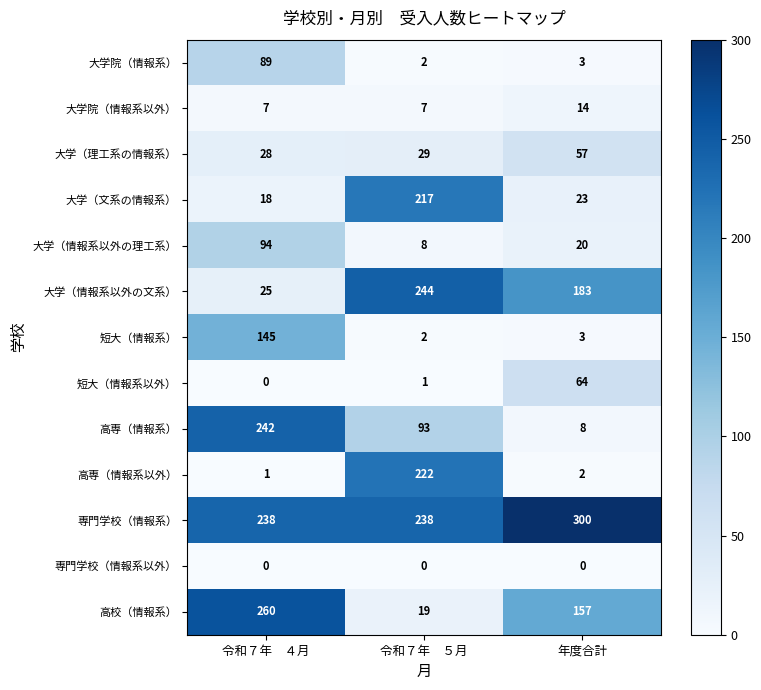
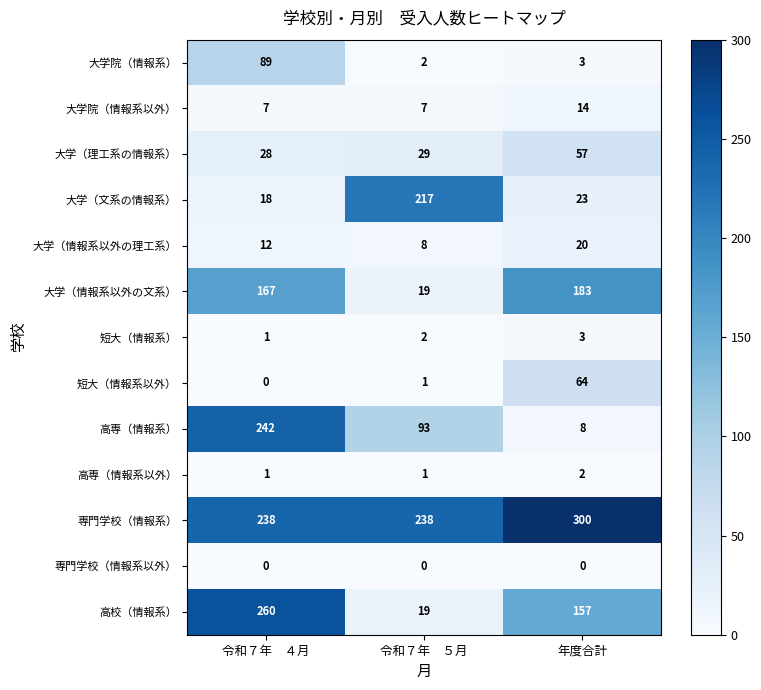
  {
    "大学院（情報系）": {
      "令和７年 ４月": 89,
      "令和７年 ５月": 2,
      "年度合計": 3
    },
    "大学院（情報系以外）": {
      "令和７年 ４月": 7,
      "令和７年 ５月": 7,
      "年度合計": 14
    },
    "大学（理工系の情報系）": {
      "令和７年 ４月": 28,
      "令和７年 ５月": 29,
      "年度合計": 57
    },
    "大学（文系の情報系）": {
      "令和７年 ４月": 18,
      "令和７年 ５月": 217,
      "年度合計": 23
    },
    "大学（情報系以外の理工系）": {
-     "令和７年 ４月": 94,
+     "令和７年 ４月": 12,
      "令和７年 ５月": 8,
      "年度合計": 20
    },
    "大学（情報系以外の文系）": {
-     "令和７年 ４月": 25,
-     "令和７年 ５月": 244,
+     "令和７年 ４月": 167,
+     "令和７年 ５月": 19,
      "年度合計": 183
    },
    "短大（情報系）": {
-     "令和７年 ４月": 145,
+     "令和７年 ４月": 1,
      "令和７年 ５月": 2,
      "年度合計": 3
    },
    "短大（情報系以外）": {
      "令和７年 ４月": 0,
      "令和７年 ５月": 1,
      "年度合計": 64
    },
    "高専（情報系）": {
      "令和７年 ４月": 242,
      "令和７年 ５月": 93,
      "年度合計": 8
    },
    "高専（情報系以外）": {
      "令和７年 ４月": 1,
-     "令和７年 ５月": 222,
+     "令和７年 ５月": 1,
      "年度合計": 2
    },
    "専門学校（情報系）": {
      "令和７年 ４月": 238,
      "令和７年 ５月": 238,
      "年度合計": 300
    },
    "専門学校（情報系以外）": {
      "令和７年 ４月": 0,
      "令和７年 ５月": 0,
      "年度合計": 0
    },
    "高校（情報系）": {
      "令和７年 ４月": 260,
      "令和７年 ５月": 19,
      "年度合計": 157
    }
  }
